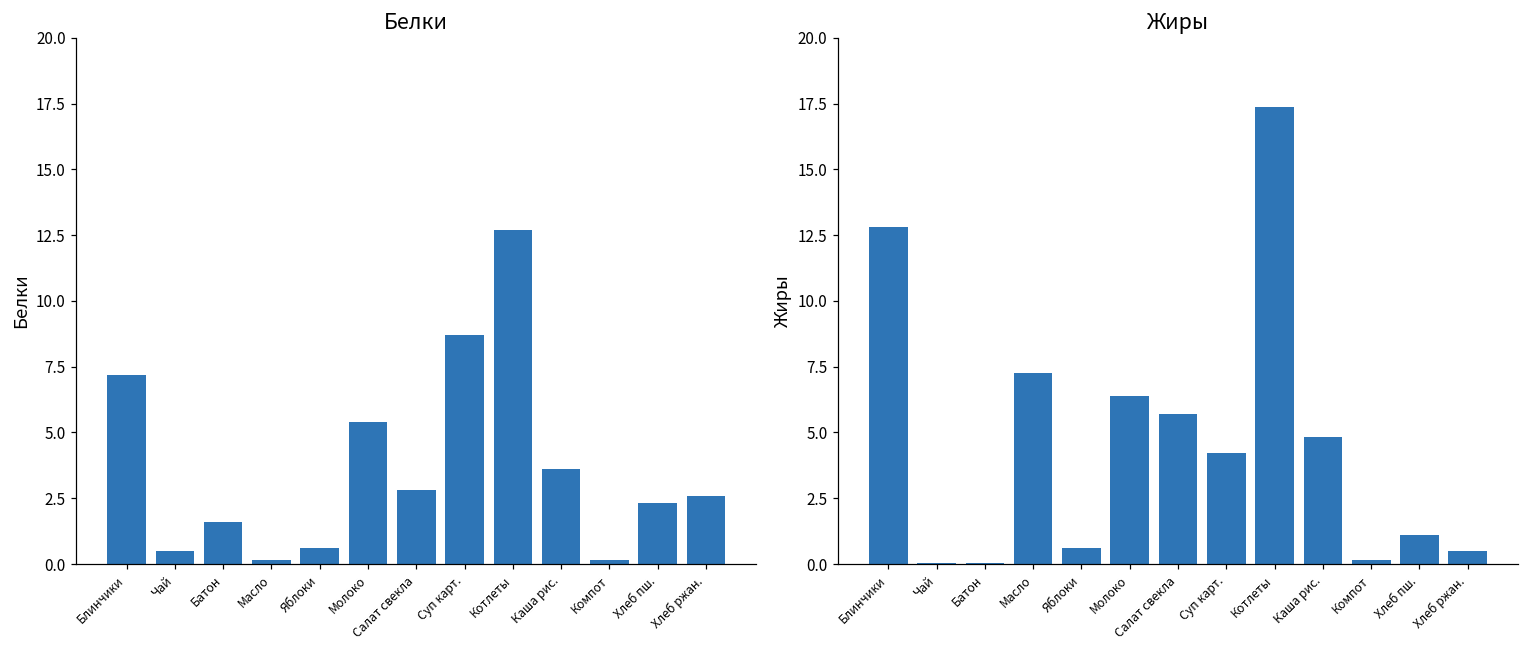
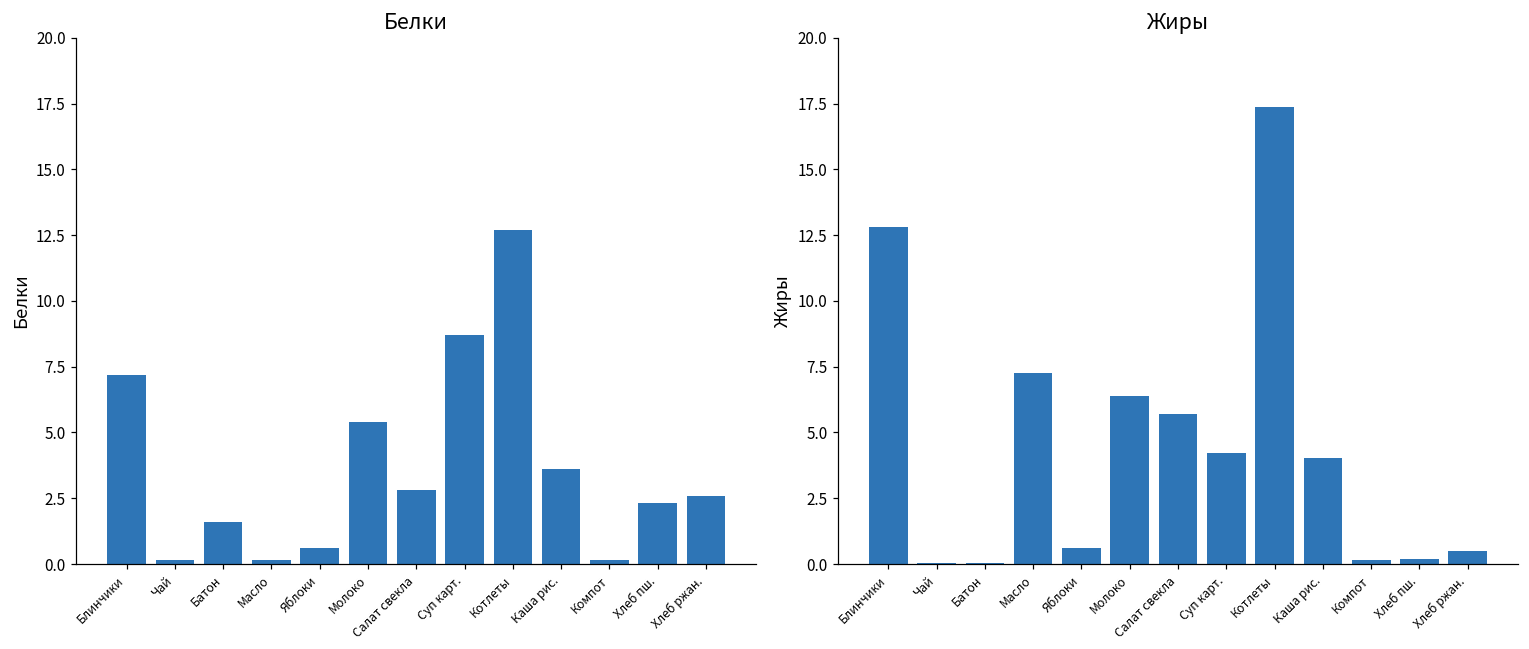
  {
    "Белки": {
      "Блинчики": 7.2,
-     "Чай": 0.5,
+     "Чай": 0.1,
      "Батон": 1.6,
      "Масло": 0.1,
      "Яблоки": 0.6,
      "Молоко": 5.4,
      "Салат свекла": 2.8,
      "Суп карт.": 8.7,
      "Котлеты": 12.7,
      "Каша рис.": 3.6,
      "Компот": 0.2,
      "Хлеб пш.": 2.3,
      "Хлеб ржан.": 2.6
    },
    "Жиры": {
      "Блинчики": 12.8,
      "Масло": 7.3,
      "Яблоки": 0.6,
      "Молоко": 6.4,
      "Салат свекла": 5.7,
      "Суп карт.": 4.2,
      "Котлеты": 17.4,
-     "Каша рис.": 4.8,
+     "Каша рис.": 4.0,
      "Компот": 0.2,
-     "Хлеб пш.": 1.1,
+     "Хлеб пш.": 0.2,
      "Хлеб ржан.": 0.5
    }
  }
